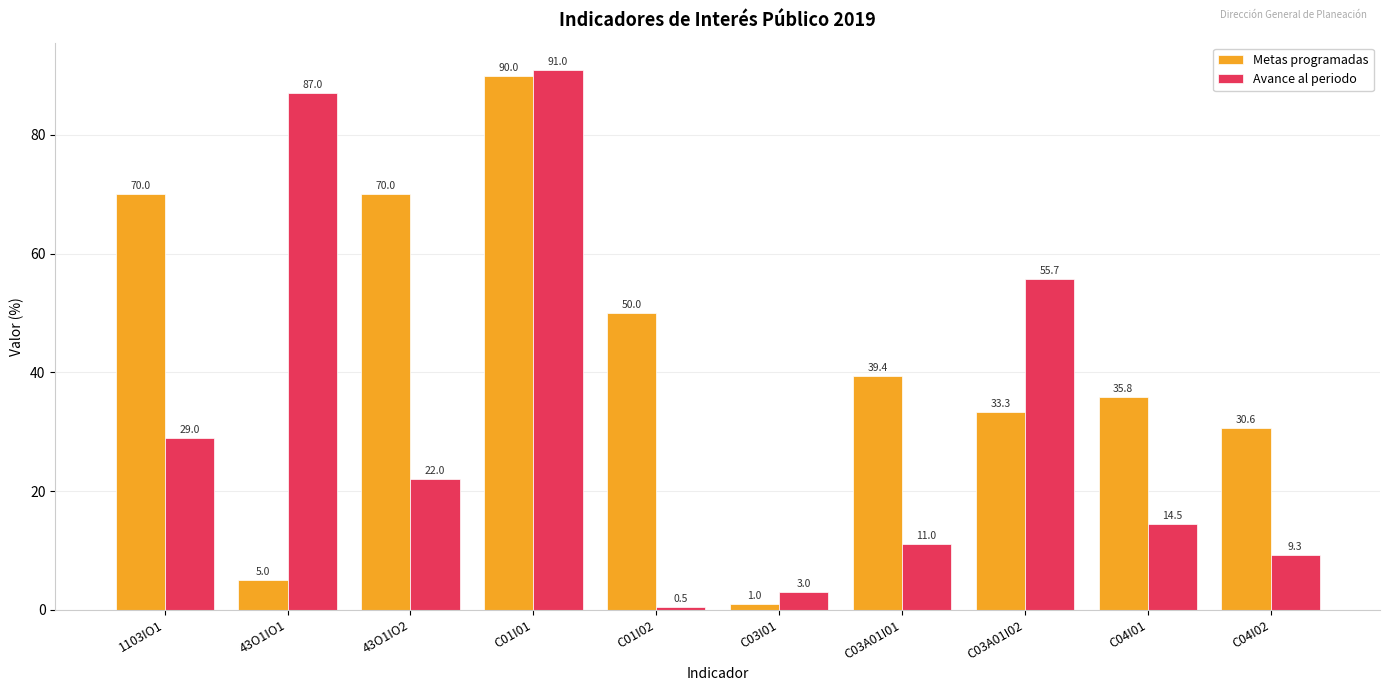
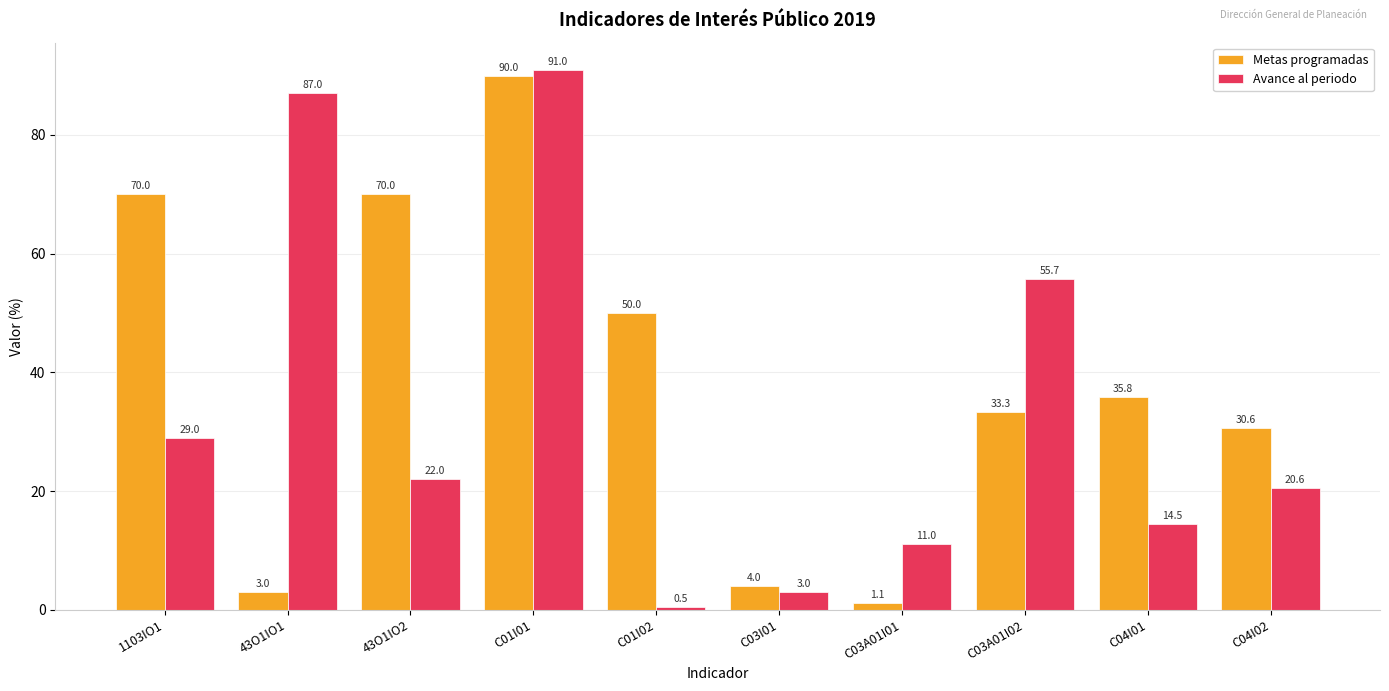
  {
    "Metas programadas": {
      "1103IO1": 70.0,
-     "43O1IO1": 5.0,
+     "43O1IO1": 3.0,
      "43O1IO2": 70.0,
      "C01I01": 90.0,
      "C01I02": 50.0,
-     "C03I01": 1.0,
-     "C03A01I01": 39.4,
+     "C03I01": 4.0,
+     "C03A01I01": 1.1,
      "C03A01I02": 33.3,
      "C04I01": 35.8,
      "C04I02": 30.6
    },
    "Avance al periodo": {
      "1103IO1": 29.0,
      "43O1IO1": 87.0,
      "43O1IO2": 22.0,
      "C01I01": 91.0,
      "C01I02": 0.5,
      "C03I01": 3.0,
      "C03A01I01": 11.0,
      "C03A01I02": 55.7,
      "C04I01": 14.5,
-     "C04I02": 9.3
+     "C04I02": 20.6
    }
  }
